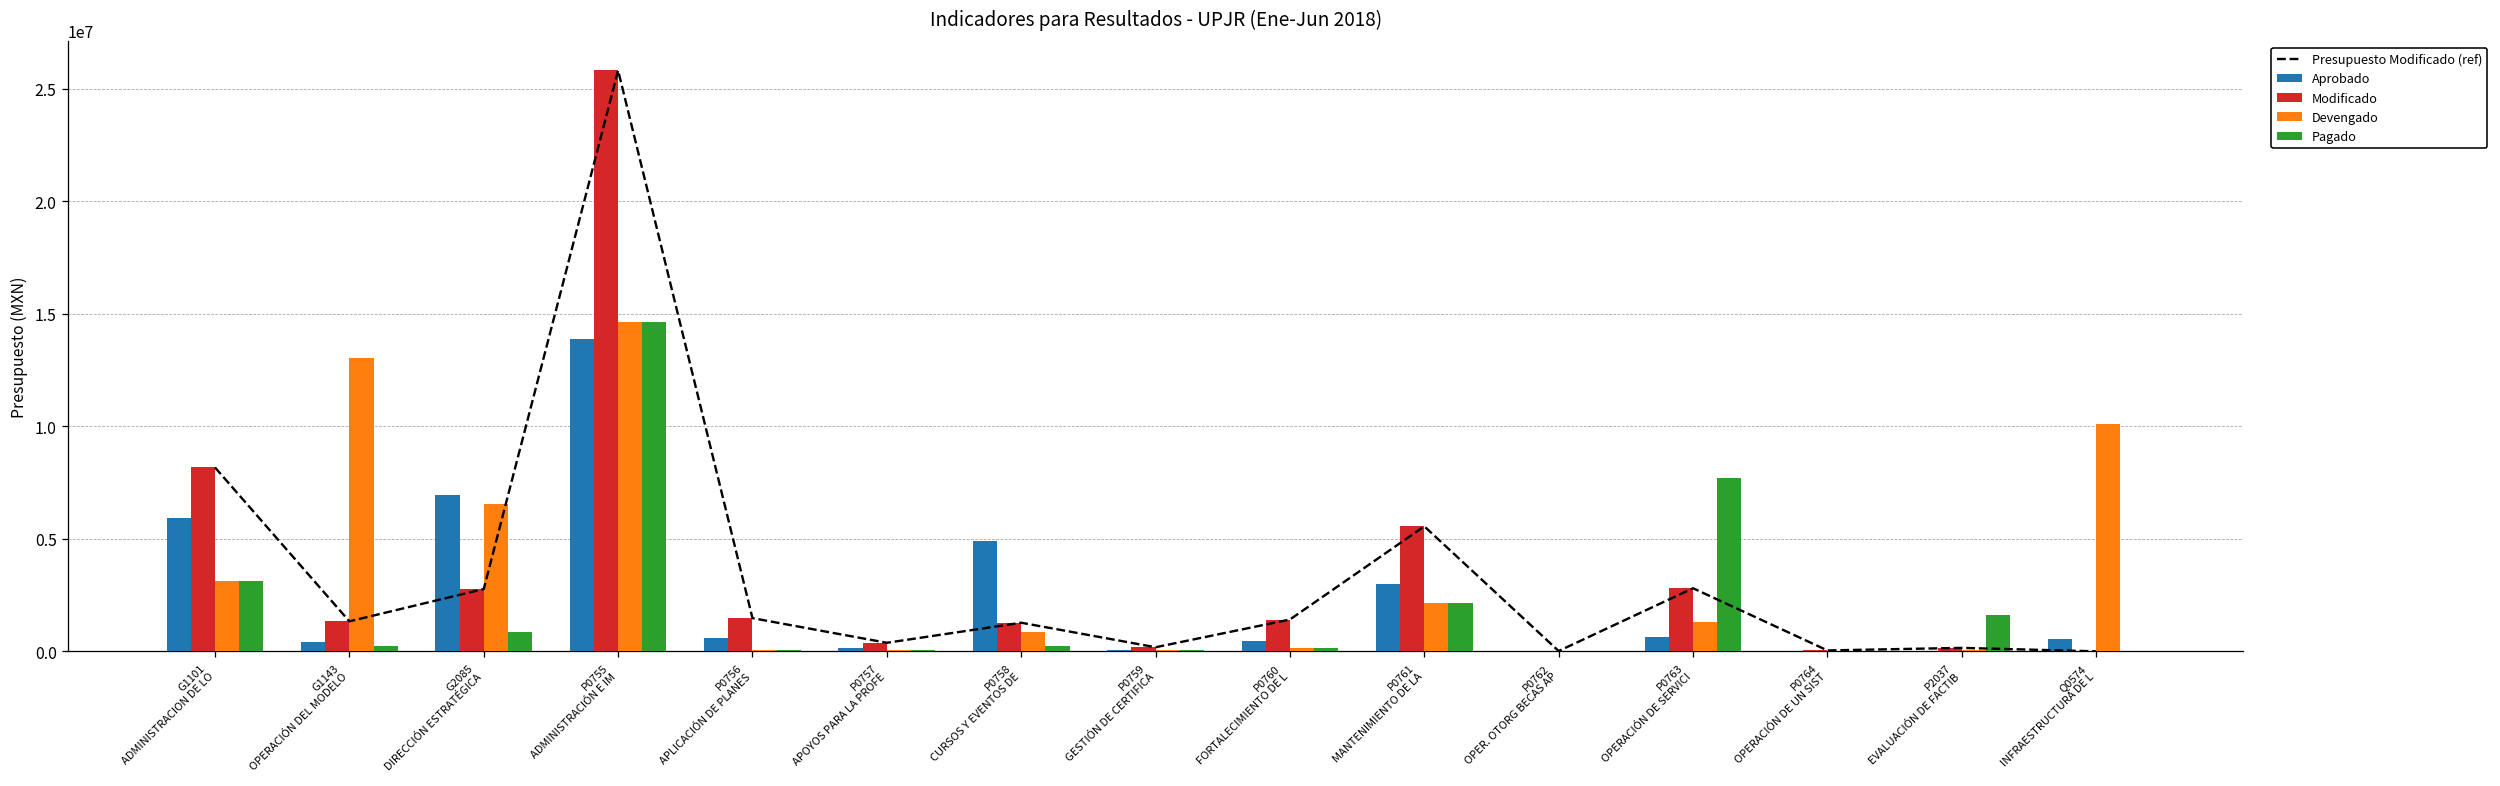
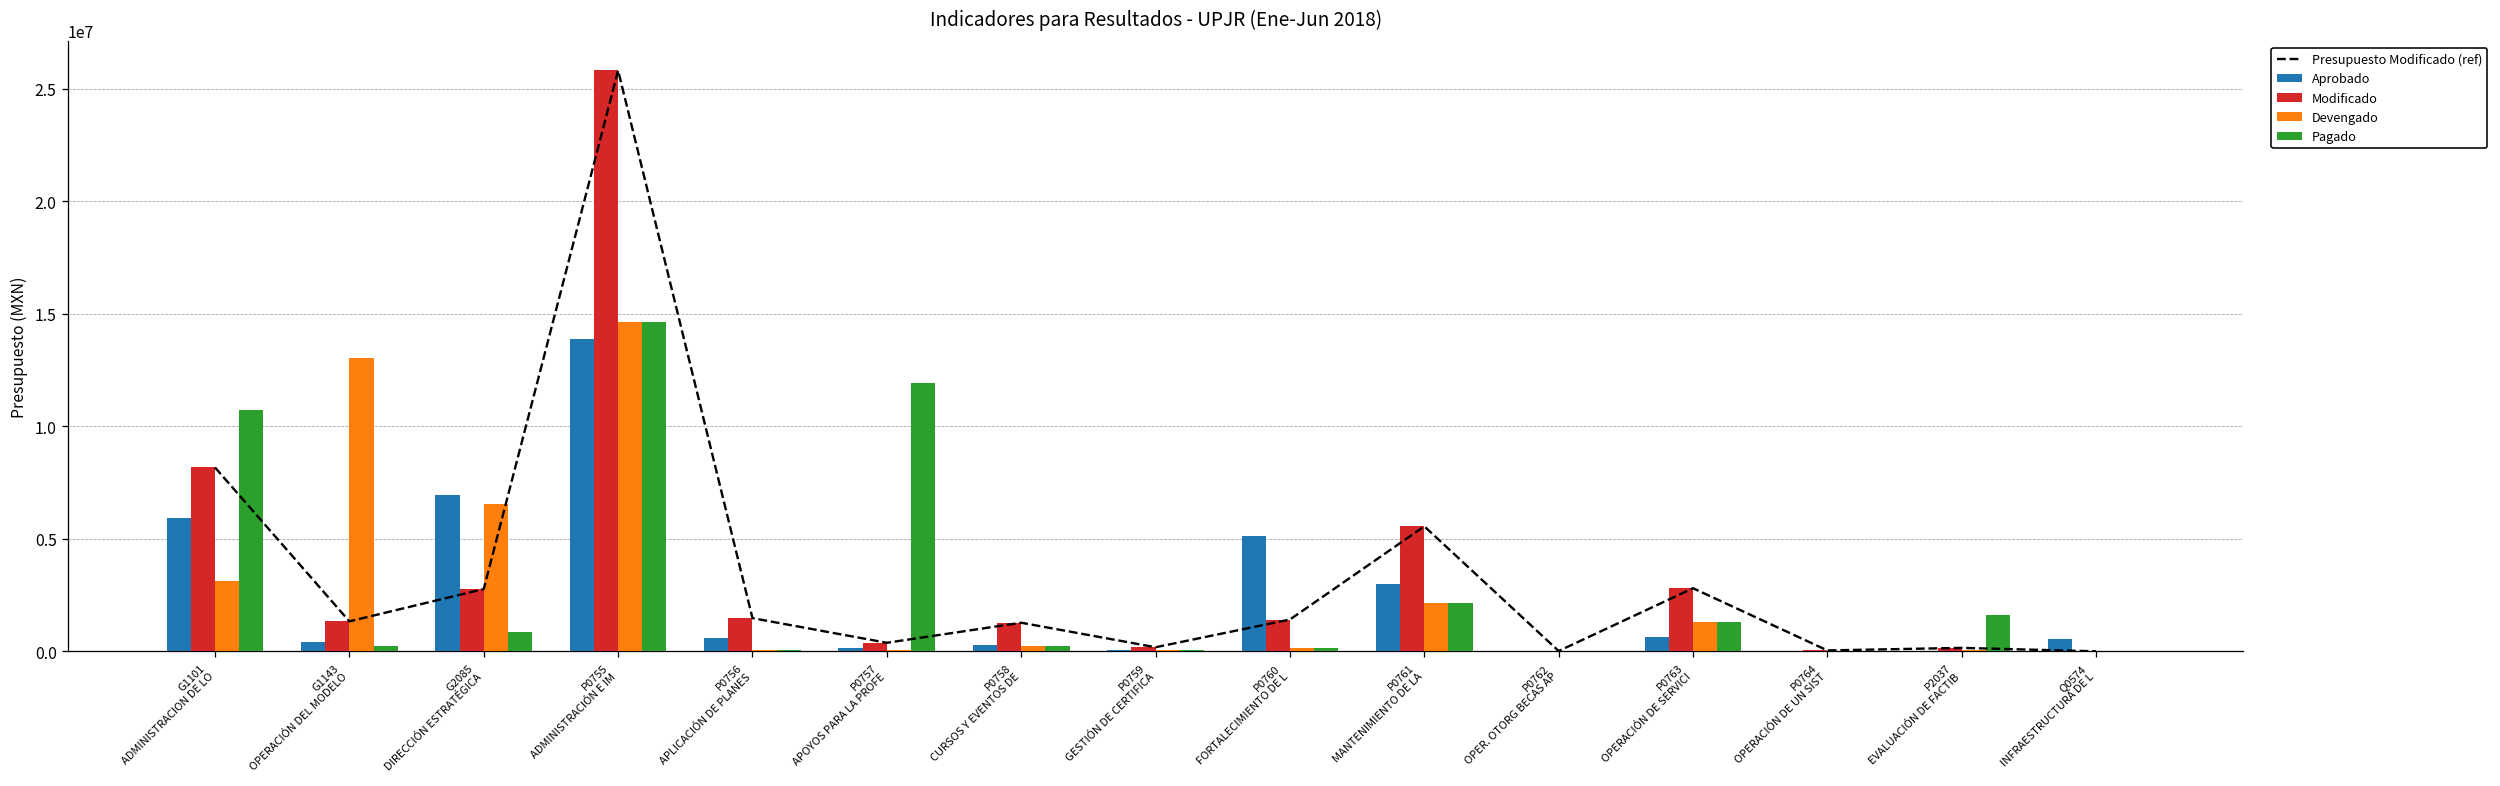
  {
    "Aprobado": {
      "G1101 ADMINISTRACION DE LO": 5900000,
      "G1143 OPERACIÓN DEL MODELO": 400000,
      "G2085 DIRECCIÓN ESTRATÉGICA": 6900000,
      "P0755 ADMINISTRACIÓN E IM": 13900000,
      "P0756 APLICACIÓN DE PLANES": 600000,
      "P0757 APOYOS PARA LA PROFE": 200000,
-     "P0758 CURSOS Y EVENTOS DE": 4900000,
-     "P0760 FORTALECIMIENTO DE L": 500000,
+     "P0758 CURSOS Y EVENTOS DE": 300000,
+     "P0760 FORTALECIMIENTO DE L": 5100000,
      "P0761 MANTENIMIENTO DE LA": 3000000,
      "P0762 OPER. OTORG BECAS AP": 0,
      "P0763 OPERACIÓN DE SERVICI": 700000,
      "P0764 OPERACIÓN DE UN SIST": 0,
      "Q0574 INFRAESTRUCTURA DE L": 500000
    },
    "Presupuesto Modificado (ref)": {
      "G1101 ADMINISTRACION DE LO": 8200000,
      "G1143 OPERACIÓN DEL MODELO": 1300000,
      "G2085 DIRECCIÓN ESTRATÉGICA": 2800000,
      "P0755 ADMINISTRACIÓN E IM": 25800000,
      "P0756 APLICACIÓN DE PLANES": 1500000,
      "P0757 APOYOS PARA LA PROFE": 400000,
      "P0758 CURSOS Y EVENTOS DE": 1300000,
      "P0759 GESTIÓN DE CERTIFICA": 200000,
      "P0760 FORTALECIMIENTO DE L": 1400000,
      "P0761 MANTENIMIENTO DE LA": 5600000,
      "P0762 OPER. OTORG BECAS AP": 0,
      "P0763 OPERACIÓN DE SERVICI": 2800000,
      "P0764 OPERACIÓN DE UN SIST": 0,
      "P2037 EVALUACIÓN DE FACTIB": 200000,
      "Q0574 INFRAESTRUCTURA DE L": 0
    },
    "Modificado": {
      "G1101 ADMINISTRACION DE LO": 8200000,
      "G1143 OPERACIÓN DEL MODELO": 1300000,
      "G2085 DIRECCIÓN ESTRATÉGICA": 2800000,
      "P0755 ADMINISTRACIÓN E IM": 25800000,
      "P0756 APLICACIÓN DE PLANES": 1500000,
      "P0757 APOYOS PARA LA PROFE": 400000,
      "P0758 CURSOS Y EVENTOS DE": 1300000,
      "P0759 GESTIÓN DE CERTIFICA": 200000,
      "P0760 FORTALECIMIENTO DE L": 1400000,
      "P0761 MANTENIMIENTO DE LA": 5600000,
      "P0763 OPERACIÓN DE SERVICI": 2800000,
      "P2037 EVALUACIÓN DE FACTIB": 200000,
      "Q0574 INFRAESTRUCTURA DE L": 0
    },
    "Devengado": {
      "G1101 ADMINISTRACION DE LO": 3100000,
      "G1143 OPERACIÓN DEL MODELO": 13000000,
      "G2085 DIRECCIÓN ESTRATÉGICA": 6500000,
      "P0755 ADMINISTRACIÓN E IM": 14600000,
-     "P0758 CURSOS Y EVENTOS DE": 900000,
+     "P0758 CURSOS Y EVENTOS DE": 200000,
      "P0760 FORTALECIMIENTO DE L": 100000,
      "P0761 MANTENIMIENTO DE LA": 2200000,
      "P0763 OPERACIÓN DE SERVICI": 1300000,
      "P0764 OPERACIÓN DE UN SIST": 0,
-     "Q0574 INFRAESTRUCTURA DE L": 10100000
+     "Q0574 INFRAESTRUCTURA DE L": 0
    },
    "Pagado": {
-     "G1101 ADMINISTRACION DE LO": 3100000,
+     "G1101 ADMINISTRACION DE LO": 10700000,
      "G1143 OPERACIÓN DEL MODELO": 200000,
      "G2085 DIRECCIÓN ESTRATÉGICA": 900000,
      "P0755 ADMINISTRACIÓN E IM": 14600000,
-     "P0757 APOYOS PARA LA PROFE": 0,
+     "P0757 APOYOS PARA LA PROFE": 11900000,
      "P0758 CURSOS Y EVENTOS DE": 200000,
      "P0760 FORTALECIMIENTO DE L": 100000,
      "P0761 MANTENIMIENTO DE LA": 2200000,
-     "P0763 OPERACIÓN DE SERVICI": 7700000,
+     "P0763 OPERACIÓN DE SERVICI": 1300000,
      "P0764 OPERACIÓN DE UN SIST": 0,
      "P2037 EVALUACIÓN DE FACTIB": 1600000,
      "Q0574 INFRAESTRUCTURA DE L": 0
    }
  }
